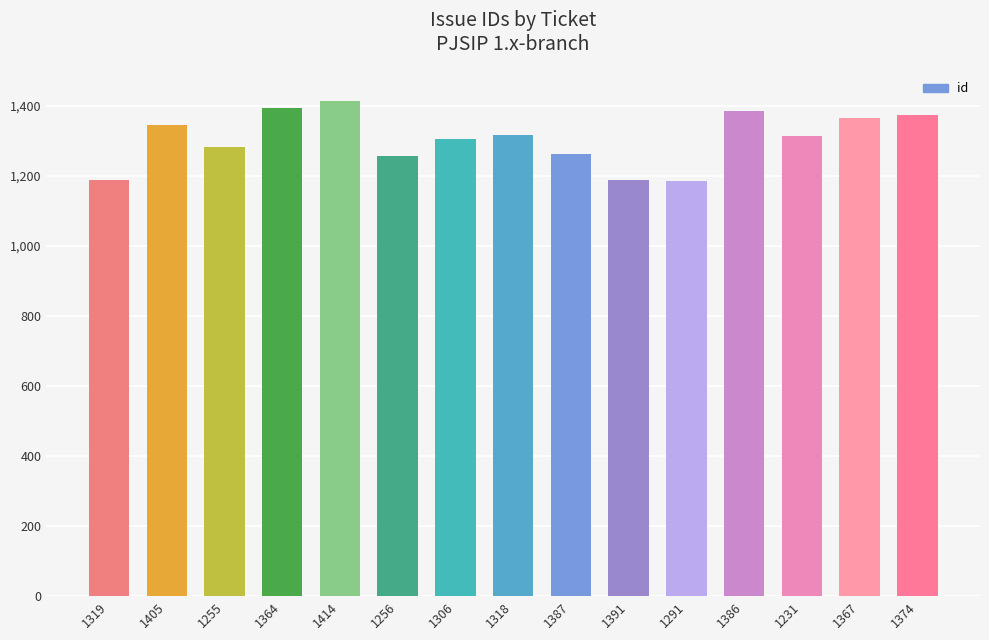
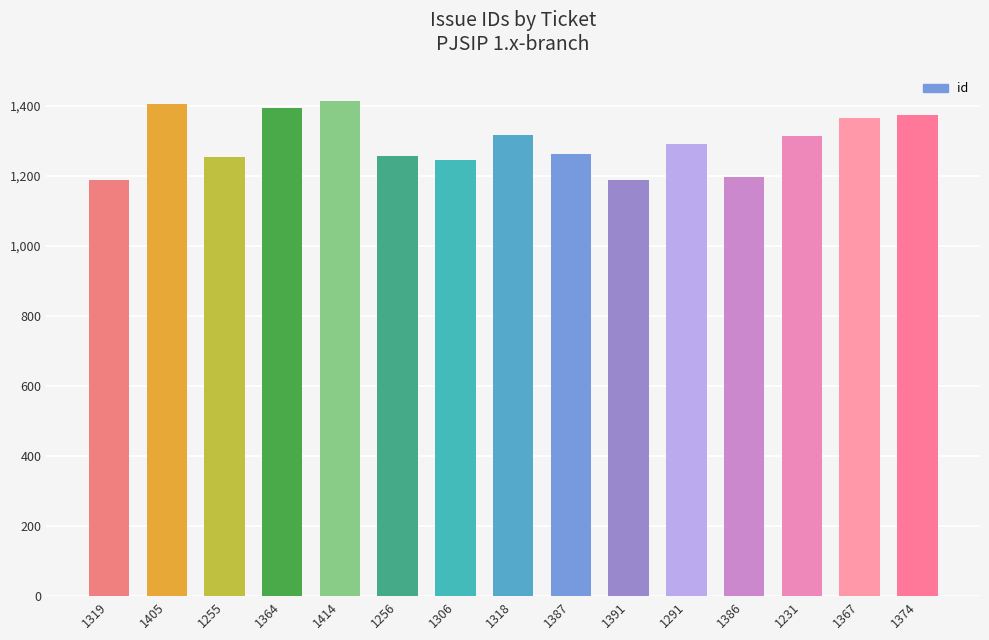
  {
    "1319": "1,190",
-   "1405": "1,350",
-   "1255": "1,280",
+   "1405": "1,410",
+   "1255": "1,260",
    "1364": "1,400",
    "1414": "1,410",
    "1256": "1,260",
-   "1306": "1,310",
+   "1306": "1,250",
    "1318": "1,320",
    "1387": "1,260",
    "1391": "1,190",
-   "1291": "1,190",
-   "1386": "1,390",
+   "1291": "1,290",
+   "1386": "1,200",
    "1231": "1,320",
    "1367": "1,370",
    "1374": "1,370"
  }
